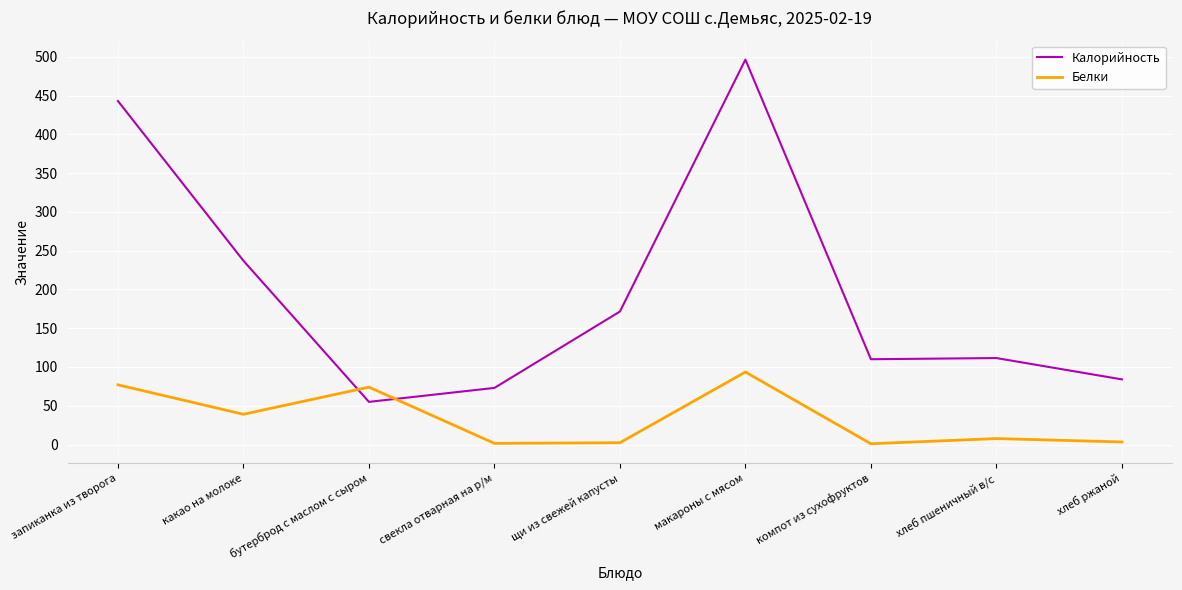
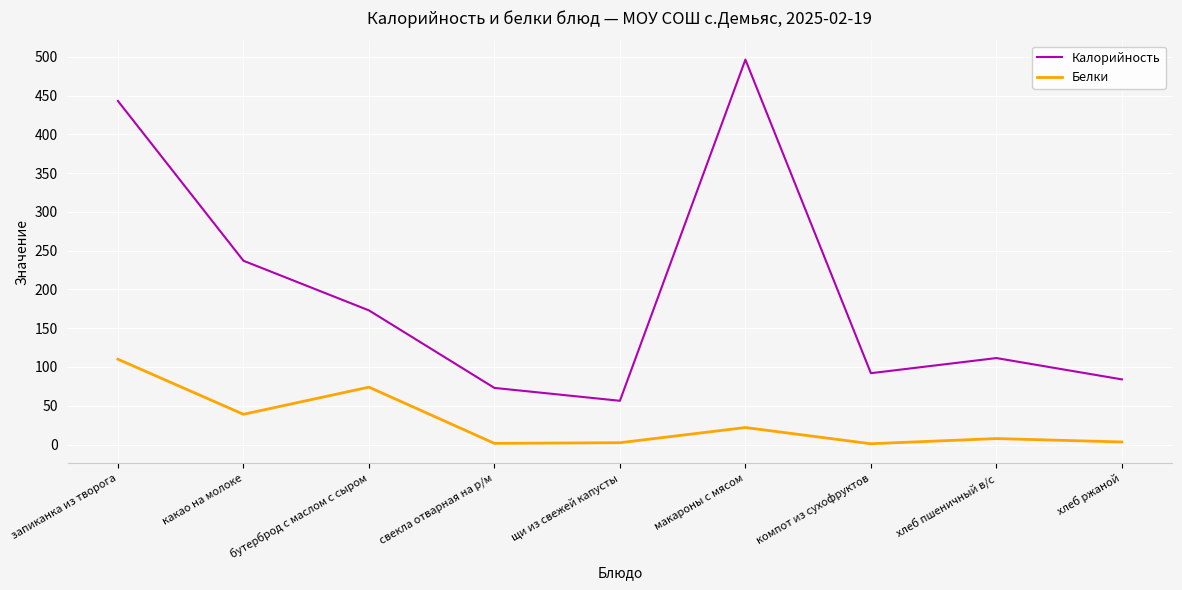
  {
    "Калорийность": {
      "запиканка из творога": 440,
      "какао на молоке": 240,
-     "бутерброд с маслом с сыром": 60,
+     "бутерброд с маслом с сыром": 170,
      "свекла отварная на р/м": 70,
-     "щи из свежей капусты": 170,
+     "щи из свежей капусты": 60,
      "макароны с мясом": 500,
-     "компот из сухофруктов": 110,
+     "компот из сухофруктов": 90,
      "хлеб пшеничный в/с": 110,
      "хлеб ржаной": 80
    },
    "Белки": {
-     "запиканка из творога": 80,
+     "запиканка из творога": 110,
      "какао на молоке": 40,
      "бутерброд с маслом с сыром": 70,
      "свекла отварная на р/м": 0,
      "щи из свежей капусты": 0,
-     "макароны с мясом": 90,
+     "макароны с мясом": 20,
      "компот из сухофруктов": 0,
      "хлеб пшеничный в/с": 10,
      "хлеб ржаной": 0
    }
  }
